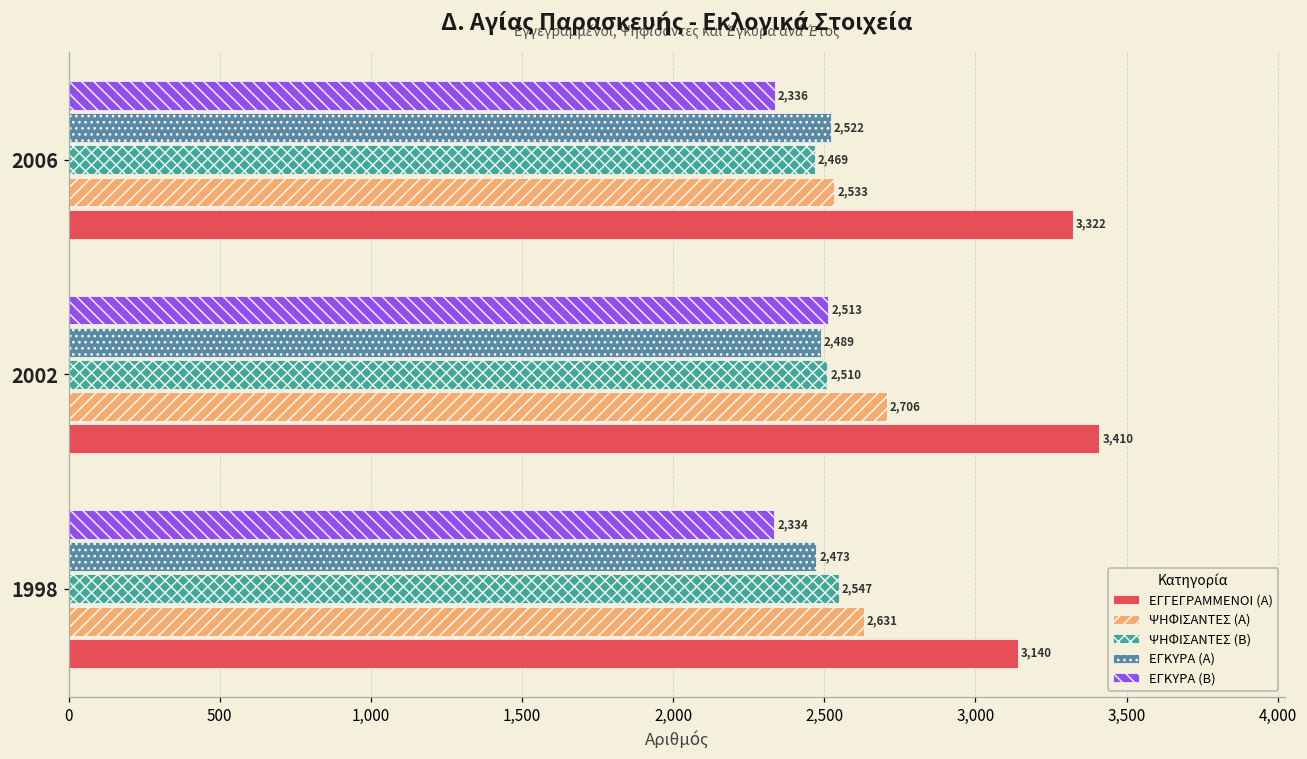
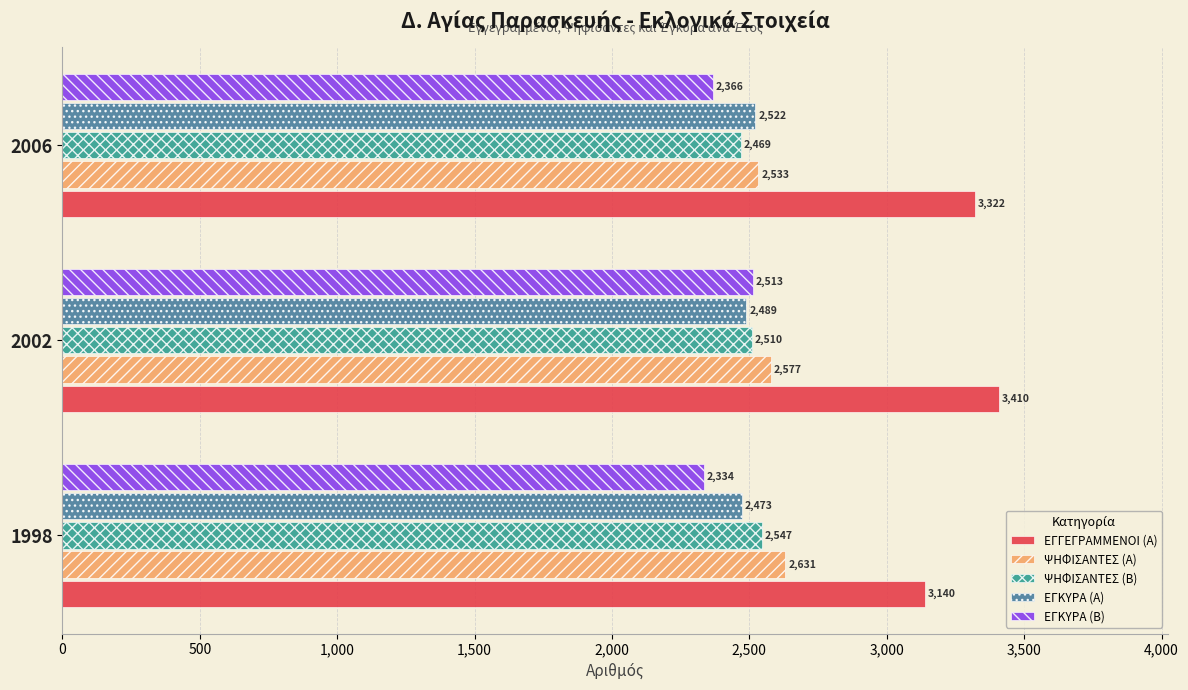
  {
    "ΕΓΓΕΓΡΑΜΜΕΝΟΙ (Α)": {
      "2006": "3,322",
      "2002": "3,410",
      "1998": "3,140"
    },
    "ΨΗΦΙΣΑΝΤΕΣ (Α)": {
      "2006": "2,533",
-     "2002": "2,706",
+     "2002": "2,577",
      "1998": "2,631"
    },
    "ΕΓΚΥΡΑ (Β)": {
-     "2006": "2,336",
+     "2006": "2,366",
      "2002": "2,513",
      "1998": "2,334"
    }
  }
